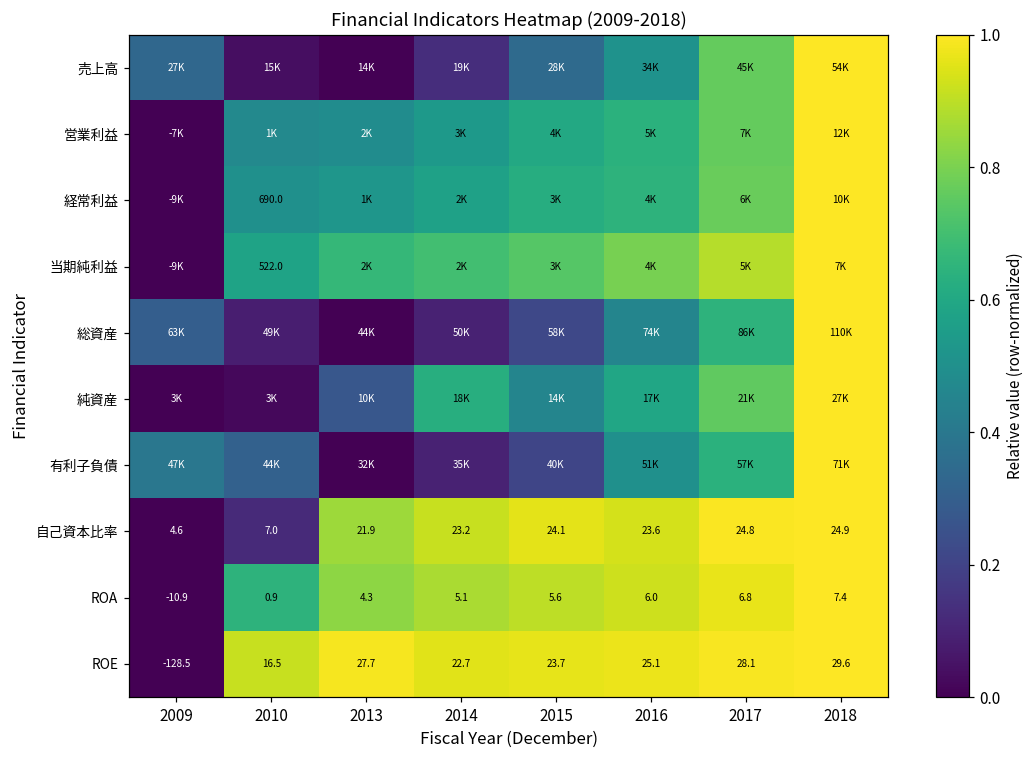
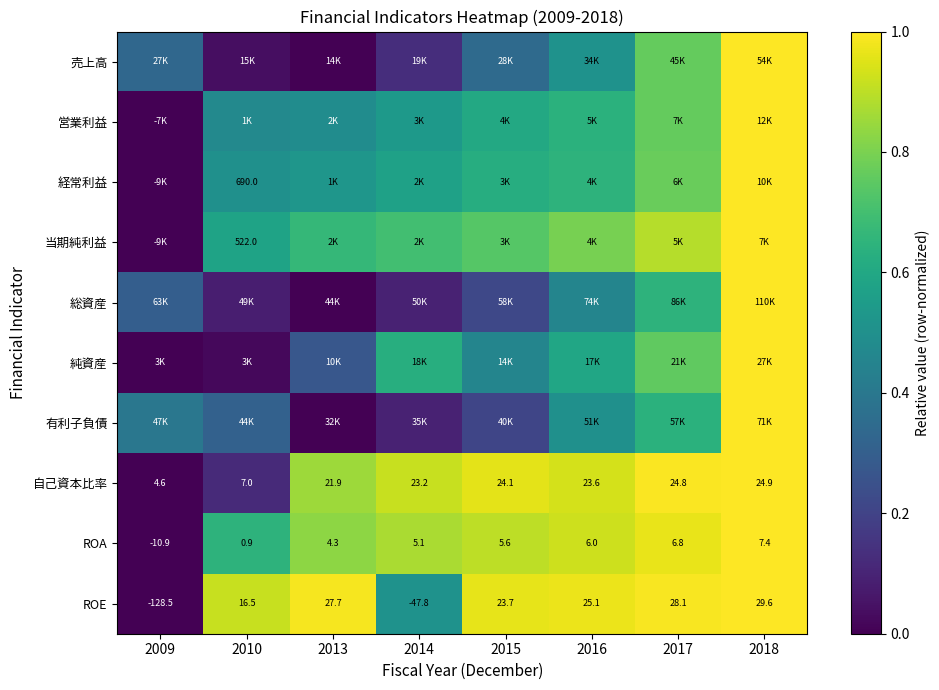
  {
    "売上高": {
      "2009": "27K",
      "2010": "15K",
      "2013": "14K",
      "2014": "19K",
      "2015": "28K",
      "2016": "34K",
      "2017": "45K",
      "2018": "54K"
    },
    "営業利益": {
      "2009": "-7K",
      "2010": "1K",
      "2013": "2K",
      "2014": "3K",
      "2015": "4K",
      "2016": "5K",
      "2017": "7K",
      "2018": "12K"
    },
    "経常利益": {
      "2009": "-9K",
      "2010": "690.0",
      "2013": "1K",
      "2014": "2K",
      "2015": "3K",
      "2016": "4K",
      "2017": "6K",
      "2018": "10K"
    },
    "当期純利益": {
      "2009": "-9K",
      "2010": "522.0",
      "2013": "2K",
      "2014": "2K",
      "2015": "3K",
      "2016": "4K",
      "2017": "5K",
      "2018": "7K"
    },
    "総資産": {
      "2009": "63K",
      "2010": "49K",
      "2013": "44K",
      "2014": "50K",
      "2015": "58K",
      "2016": "74K",
      "2017": "86K",
      "2018": "110K"
    },
    "純資産": {
      "2009": "3K",
      "2010": "3K",
      "2013": "10K",
      "2014": "18K",
      "2015": "14K",
      "2016": "17K",
      "2017": "21K",
      "2018": "27K"
    },
    "有利子負債": {
      "2009": "47K",
      "2010": "44K",
      "2013": "32K",
      "2014": "35K",
      "2015": "40K",
      "2016": "51K",
      "2017": "57K",
      "2018": "71K"
    },
    "自己資本比率": {
      "2009": "4.6",
      "2010": "7.0",
      "2013": "21.9",
      "2014": "23.2",
      "2015": "24.1",
      "2016": "23.6",
      "2017": "24.8",
      "2018": "24.9"
    },
    "ROA": {
      "2009": "-10.9",
      "2010": "0.9",
      "2013": "4.3",
      "2014": "5.1",
      "2015": "5.6",
      "2016": "6.0",
      "2017": "6.8",
      "2018": "7.4"
    },
    "ROE": {
      "2009": "-128.5",
      "2010": "16.5",
      "2013": "27.7",
-     "2014": "22.7",
+     "2014": "-47.8",
      "2015": "23.7",
      "2016": "25.1",
      "2017": "28.1",
      "2018": "29.6"
    }
  }
